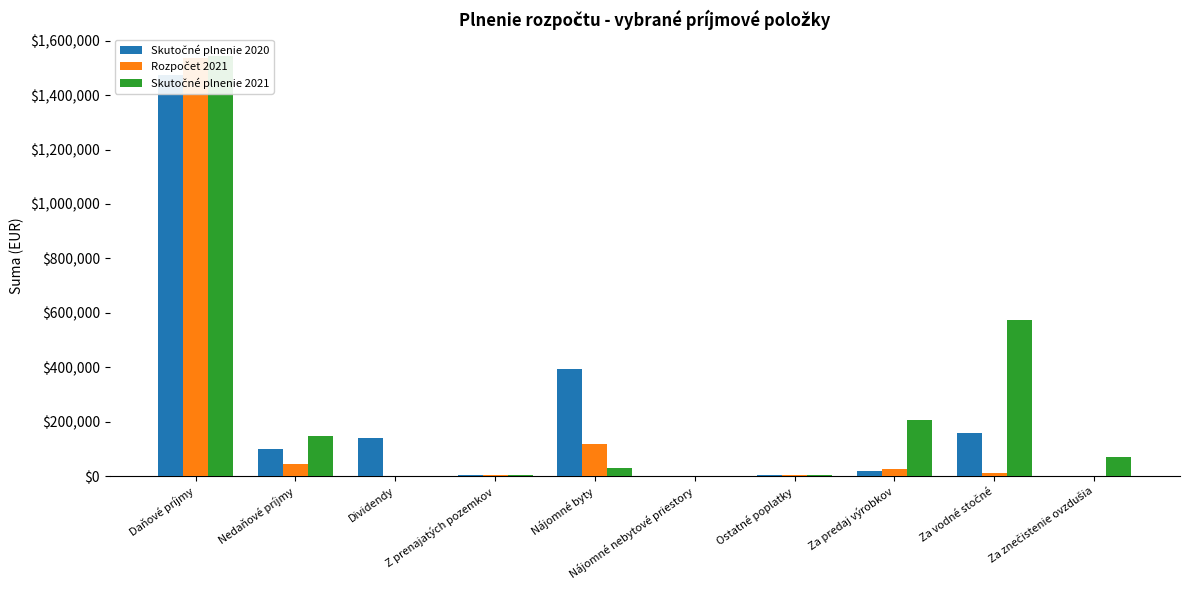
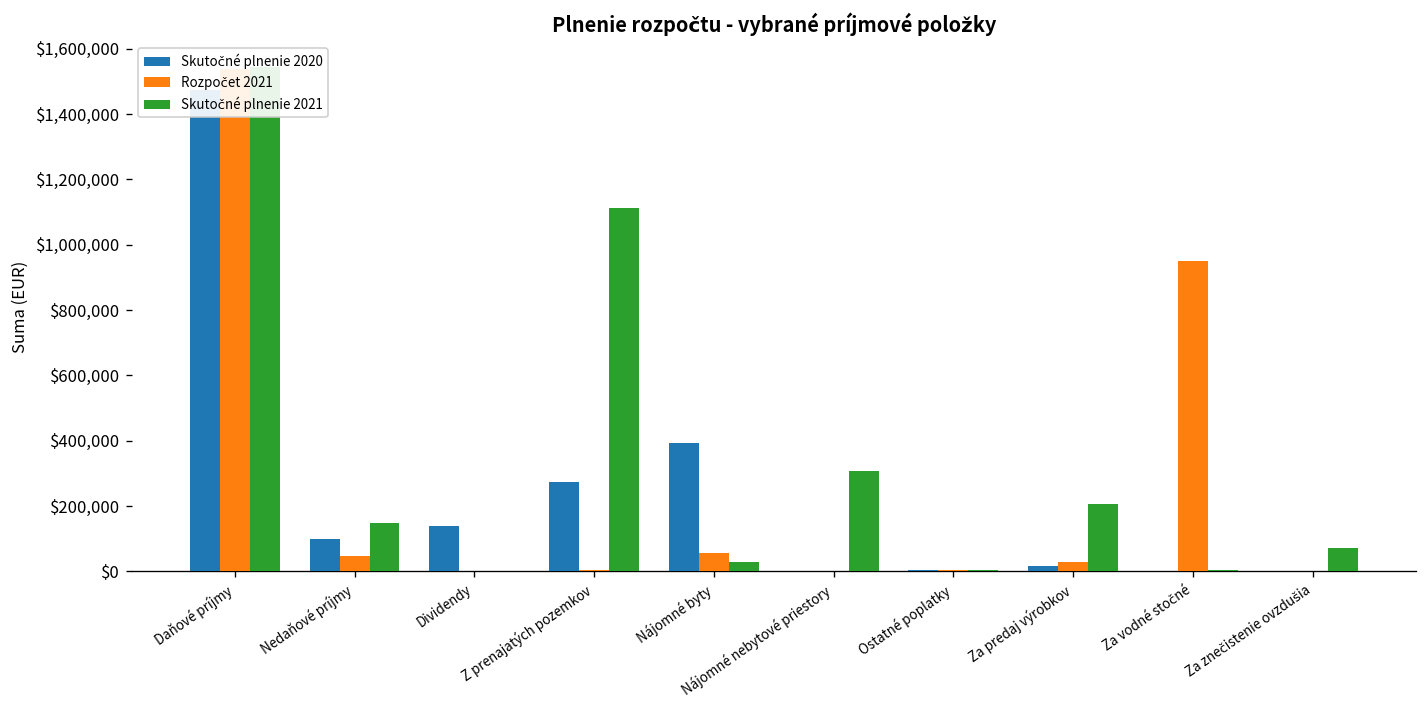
  {
    "Skutočné plnenie 2020": {
      "Nedaňové príjmy": "$100,000",
      "Dividendy": "$140,000",
-     "Z prenajatých pozemkov": "$0",
+     "Z prenajatých pozemkov": "$280,000",
      "Nájomné byty": "$390,000",
      "Za predaj výrobkov": "$20,000",
-     "Za vodné stočné": "$160,000",
+     "Za vodné stočné": "$0",
      "Za znečistenie ovzdušia": "$0"
    },
    "Rozpočet 2021": {
      "Nedaňové príjmy": "$50,000",
-     "Nájomné byty": "$120,000",
+     "Nájomné byty": "$60,000",
      "Za predaj výrobkov": "$30,000",
-     "Za vodné stočné": "$10,000"
+     "Za vodné stočné": "$950,000"
    },
    "Skutočné plnenie 2021": {
      "Nedaňové príjmy": "$150,000",
-     "Z prenajatých pozemkov": "$0",
+     "Z prenajatých pozemkov": "$1,110,000",
      "Nájomné byty": "$30,000",
-     "Nájomné nebytové priestory": "$0",
+     "Nájomné nebytové priestory": "$310,000",
      "Za predaj výrobkov": "$210,000",
-     "Za vodné stočné": "$580,000",
+     "Za vodné stočné": "$0",
      "Za znečistenie ovzdušia": "$70,000"
    }
  }
